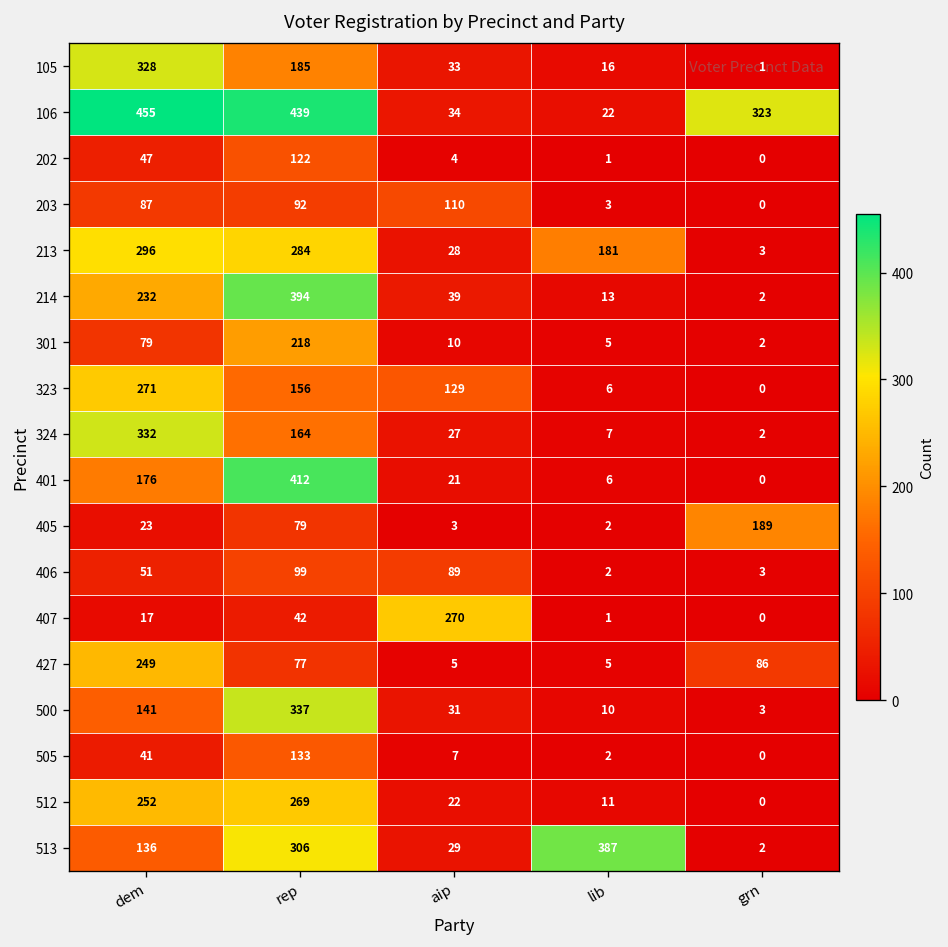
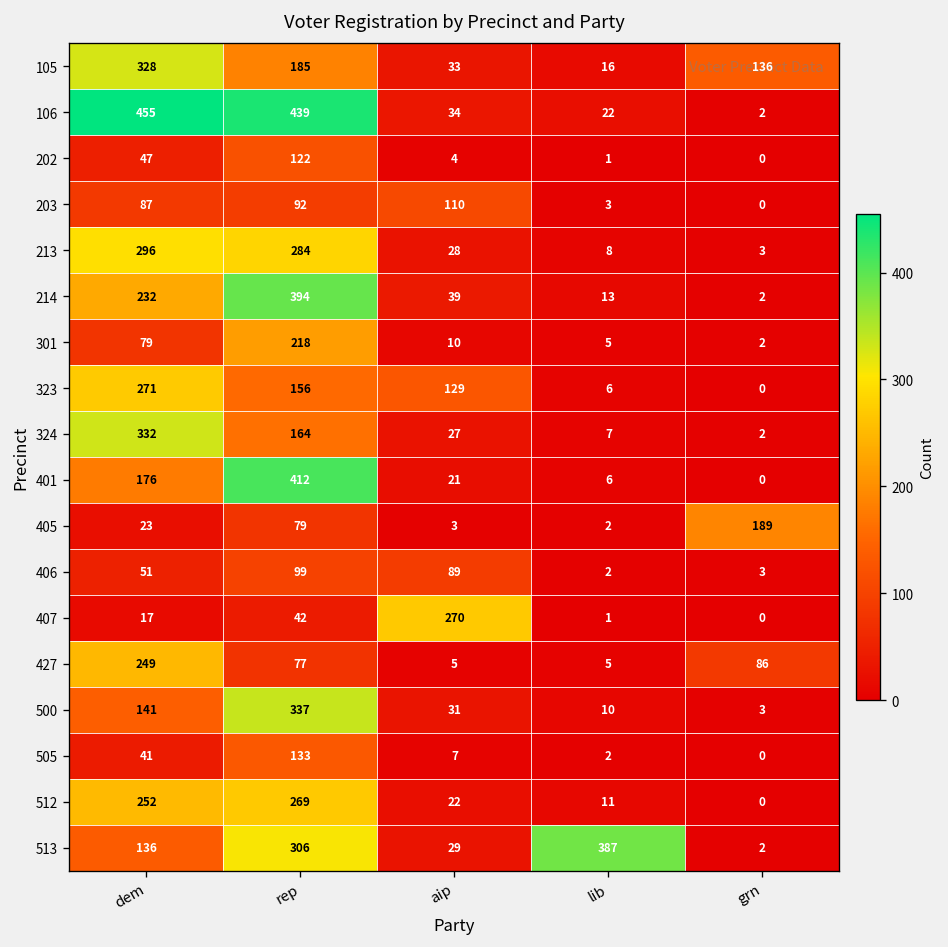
  {
    "105": {
      "dem": 328,
      "rep": 185,
      "aip": 33,
      "lib": 16,
-     "grn": 1
+     "grn": 136
    },
    "106": {
      "dem": 455,
      "rep": 439,
      "aip": 34,
      "lib": 22,
-     "grn": 323
+     "grn": 2
    },
    "202": {
      "dem": 47,
      "rep": 122,
      "aip": 4,
      "lib": 1,
      "grn": 0
    },
    "203": {
      "dem": 87,
      "rep": 92,
      "aip": 110,
      "lib": 3,
      "grn": 0
    },
    "213": {
      "dem": 296,
      "rep": 284,
      "aip": 28,
-     "lib": 181,
+     "lib": 8,
      "grn": 3
    },
    "214": {
      "dem": 232,
      "rep": 394,
      "aip": 39,
      "lib": 13,
      "grn": 2
    },
    "301": {
      "dem": 79,
      "rep": 218,
      "aip": 10,
      "lib": 5,
      "grn": 2
    },
    "323": {
      "dem": 271,
      "rep": 156,
      "aip": 129,
      "lib": 6,
      "grn": 0
    },
    "324": {
      "dem": 332,
      "rep": 164,
      "aip": 27,
      "lib": 7,
      "grn": 2
    },
    "401": {
      "dem": 176,
      "rep": 412,
      "aip": 21,
      "lib": 6,
      "grn": 0
    },
    "405": {
      "dem": 23,
      "rep": 79,
      "aip": 3,
      "lib": 2,
      "grn": 189
    },
    "406": {
      "dem": 51,
      "rep": 99,
      "aip": 89,
      "lib": 2,
      "grn": 3
    },
    "407": {
      "dem": 17,
      "rep": 42,
      "aip": 270,
      "lib": 1,
      "grn": 0
    },
    "427": {
      "dem": 249,
      "rep": 77,
      "aip": 5,
      "lib": 5,
      "grn": 86
    },
    "500": {
      "dem": 141,
      "rep": 337,
      "aip": 31,
      "lib": 10,
      "grn": 3
    },
    "505": {
      "dem": 41,
      "rep": 133,
      "aip": 7,
      "lib": 2,
      "grn": 0
    },
    "512": {
      "dem": 252,
      "rep": 269,
      "aip": 22,
      "lib": 11,
      "grn": 0
    },
    "513": {
      "dem": 136,
      "rep": 306,
      "aip": 29,
      "lib": 387,
      "grn": 2
    }
  }
